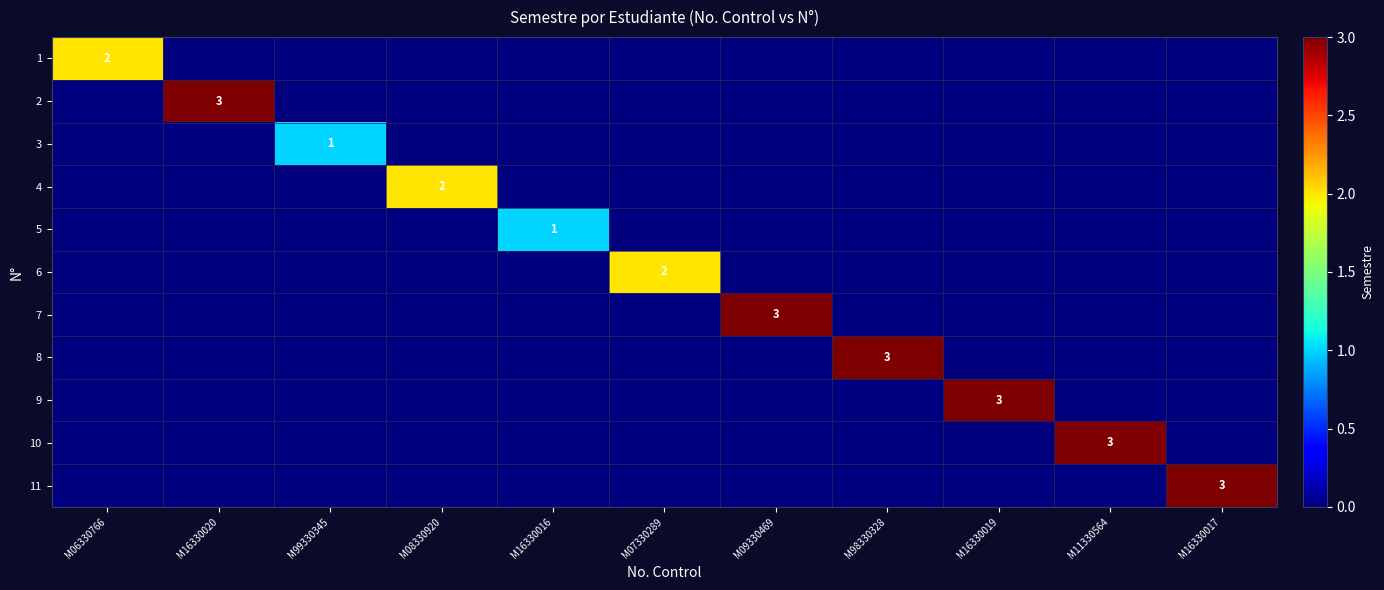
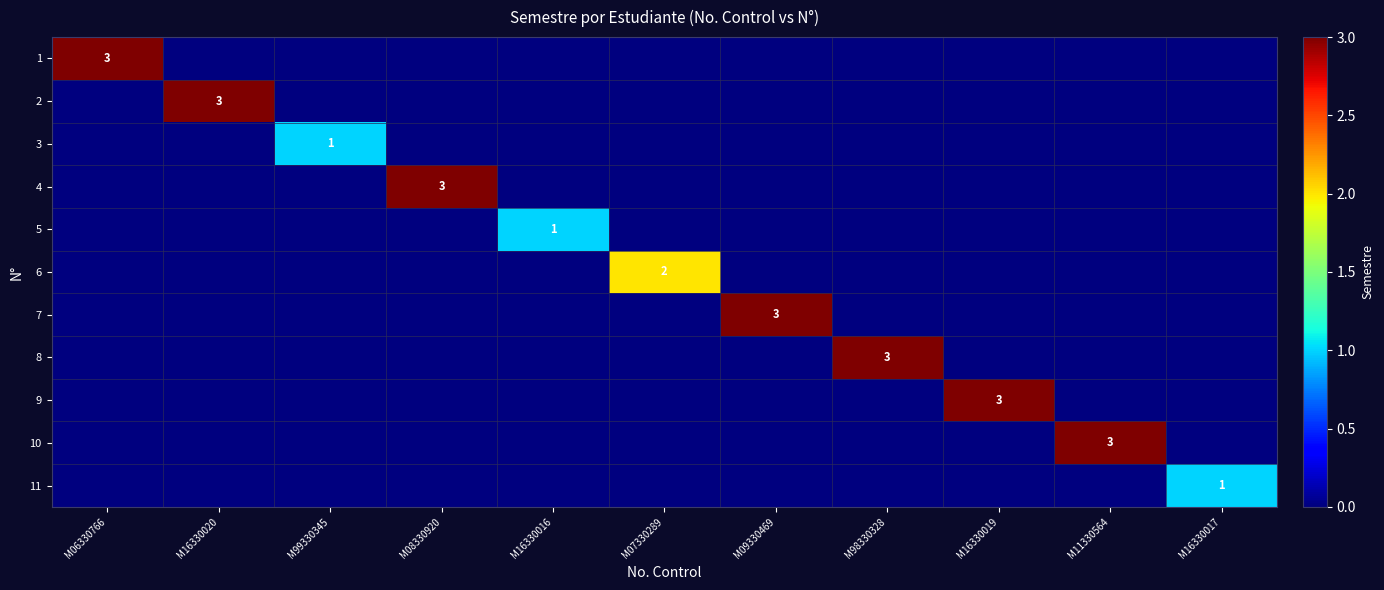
  {
    "1": {
-     "M06330766": 2
+     "M06330766": 3
    },
    "2": {
      "M16330020": 3
    },
    "3": {
      "M99330345": 1
    },
    "4": {
-     "M08330920": 2
+     "M08330920": 3
    },
    "5": {
      "M16330016": 1
    },
    "6": {
      "M07330289": 2
    },
    "7": {
      "M09330469": 3
    },
    "8": {
      "M98330328": 3
    },
    "9": {
      "M16330019": 3
    },
    "10": {
      "M11330564": 3
    },
    "11": {
-     "M16330017": 3
+     "M16330017": 1
    }
  }
